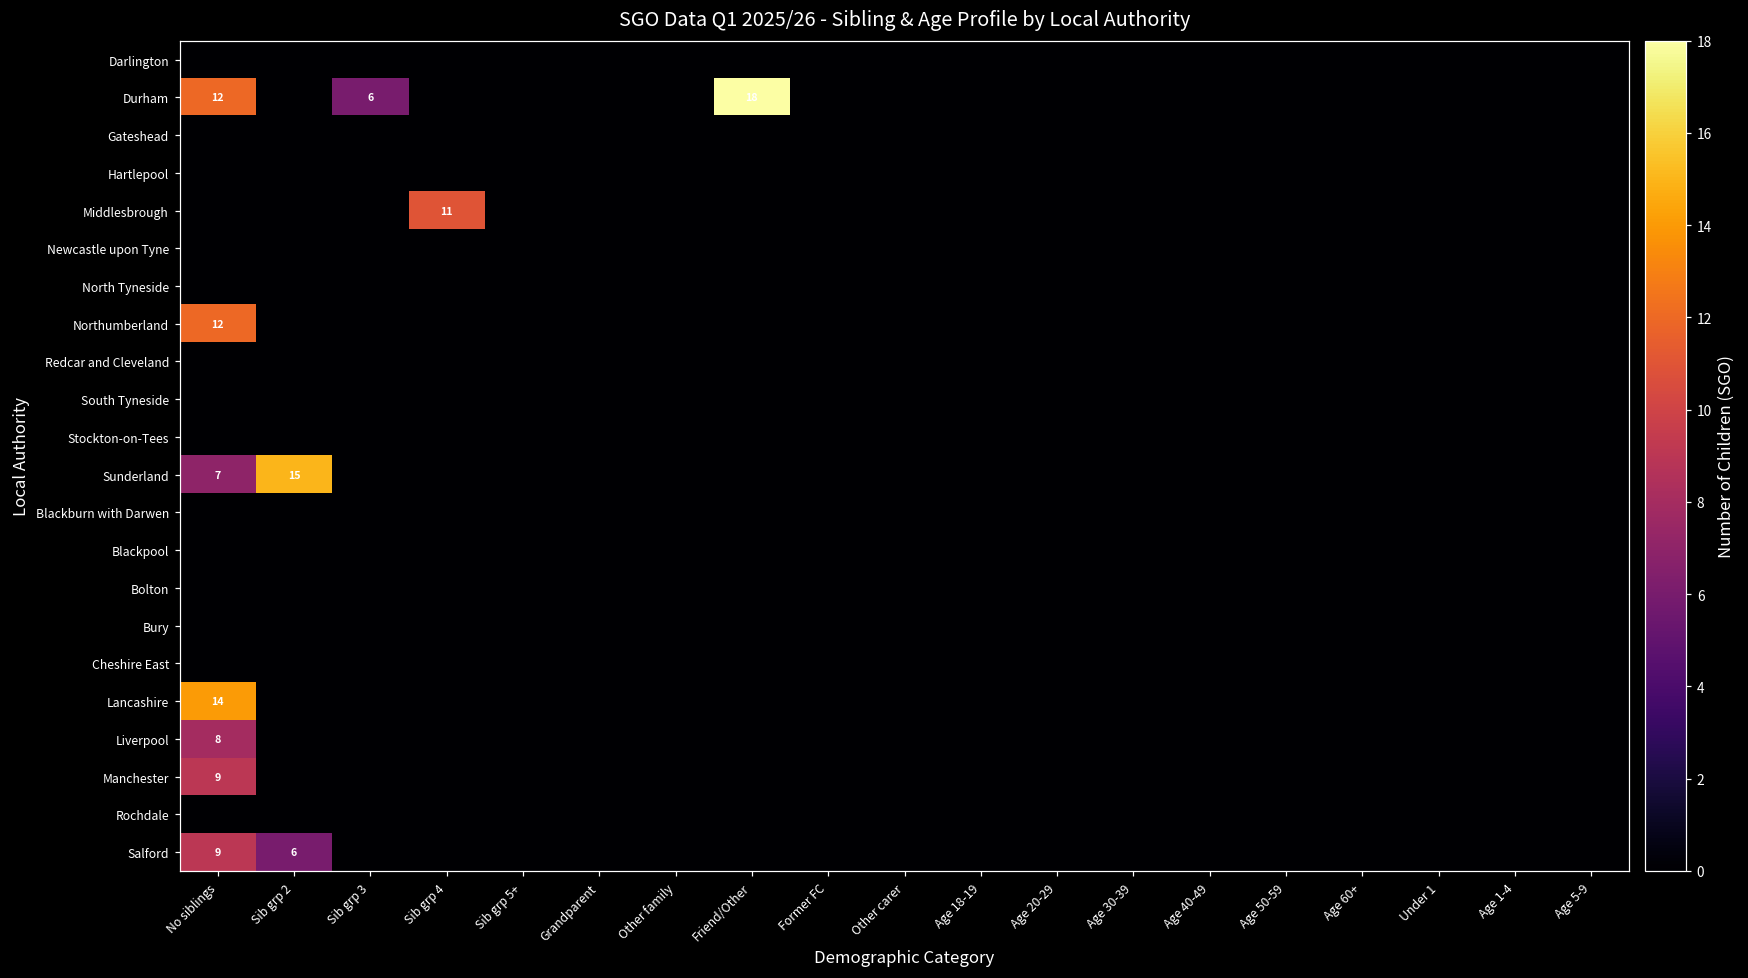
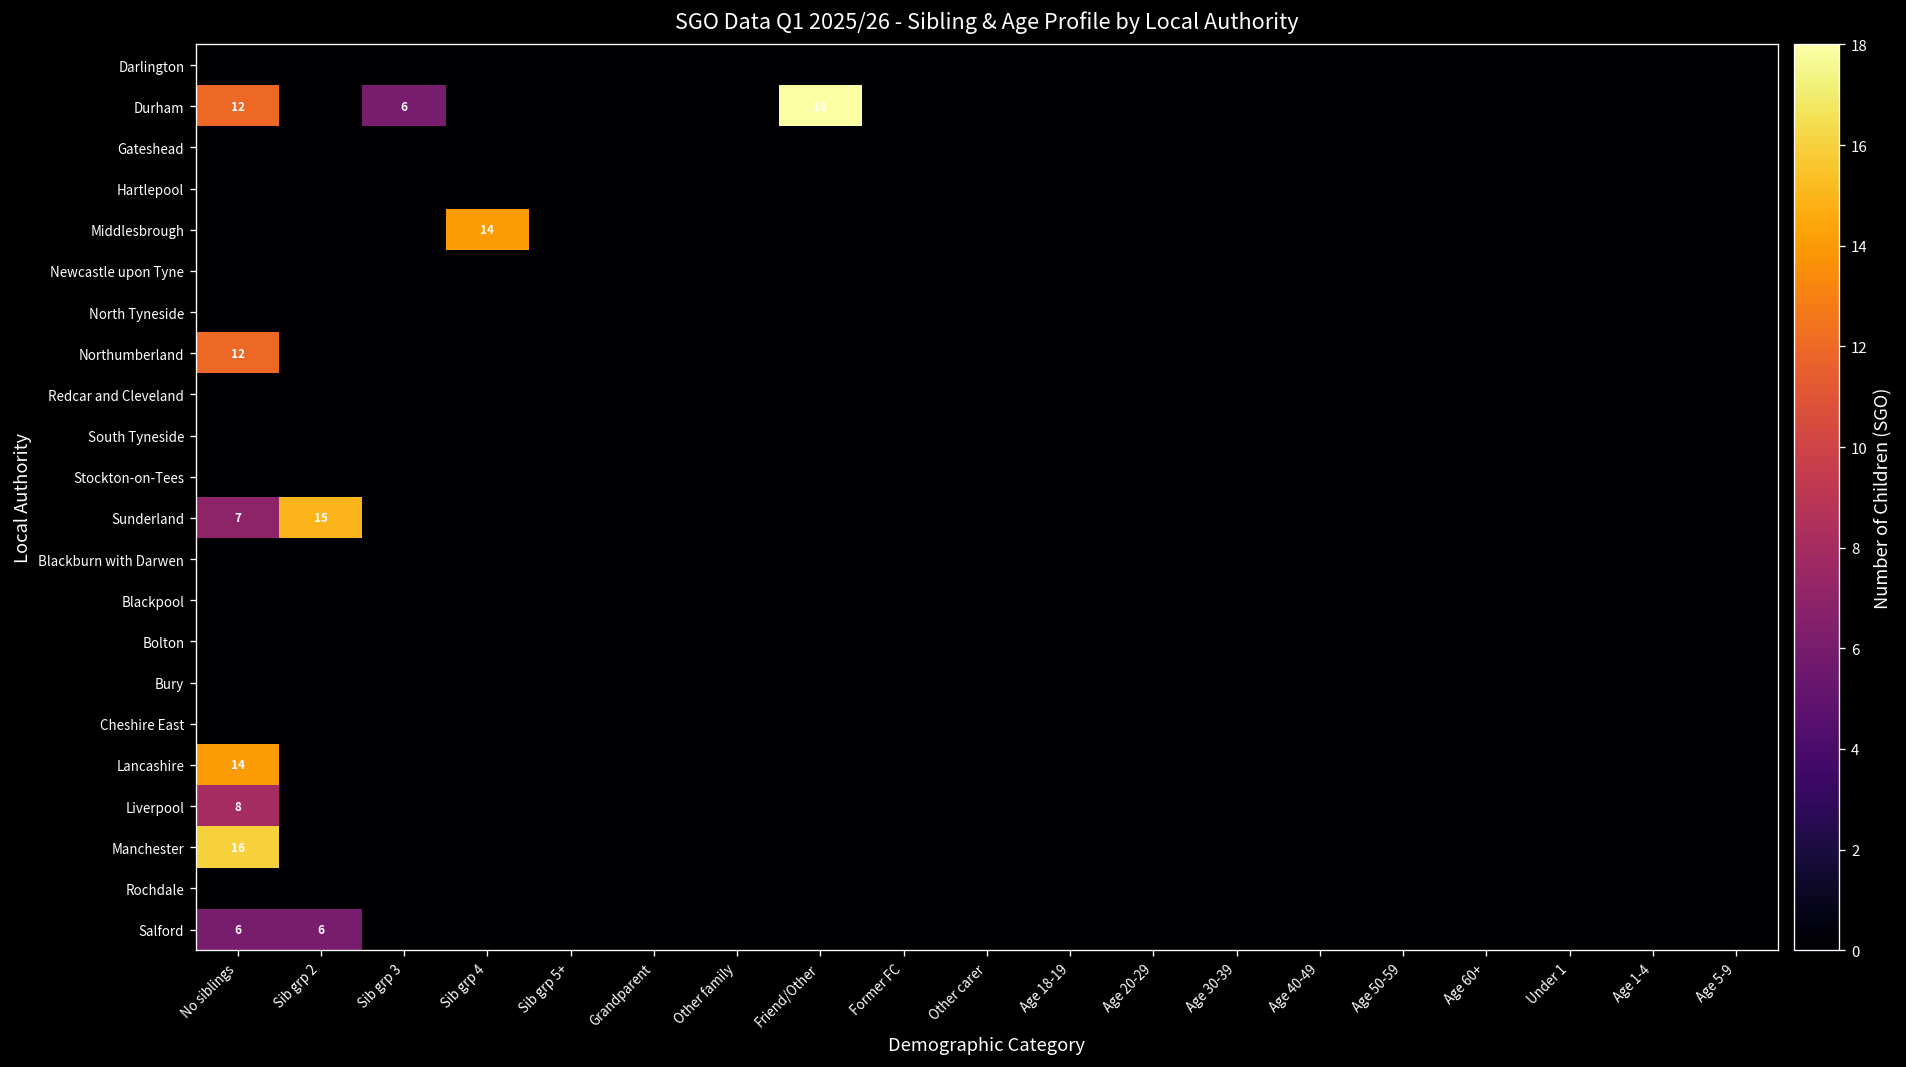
  {
    "Durham": {
      "No siblings": 12,
      "Sib grp 3": 6,
      "Friend/Other": 18
    },
    "Middlesbrough": {
-     "Sib grp 4": 11
+     "Sib grp 4": 14
    },
    "Northumberland": {
      "No siblings": 12
    },
    "Sunderland": {
      "No siblings": 7,
      "Sib grp 2": 15
    },
    "Lancashire": {
      "No siblings": 14
    },
    "Liverpool": {
      "No siblings": 8
    },
    "Manchester": {
-     "No siblings": 9
+     "No siblings": 16
    },
    "Salford": {
-     "No siblings": 9,
+     "No siblings": 6,
      "Sib grp 2": 6
    }
  }
